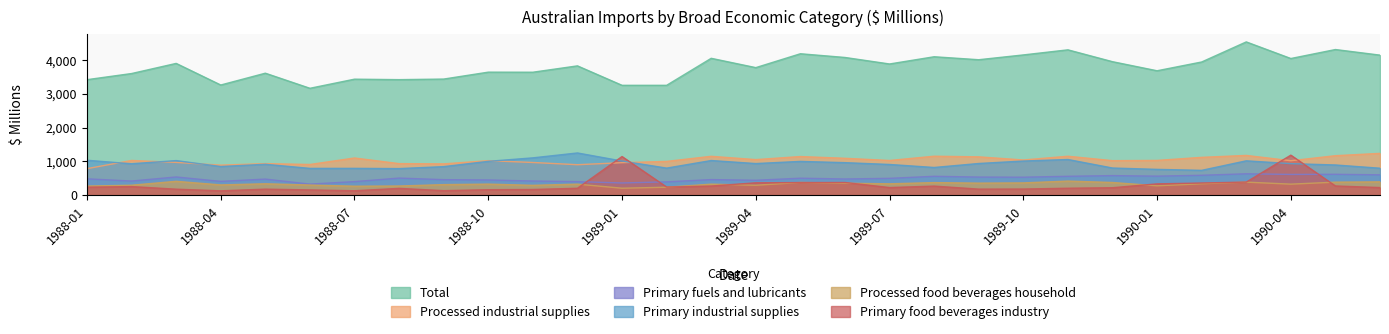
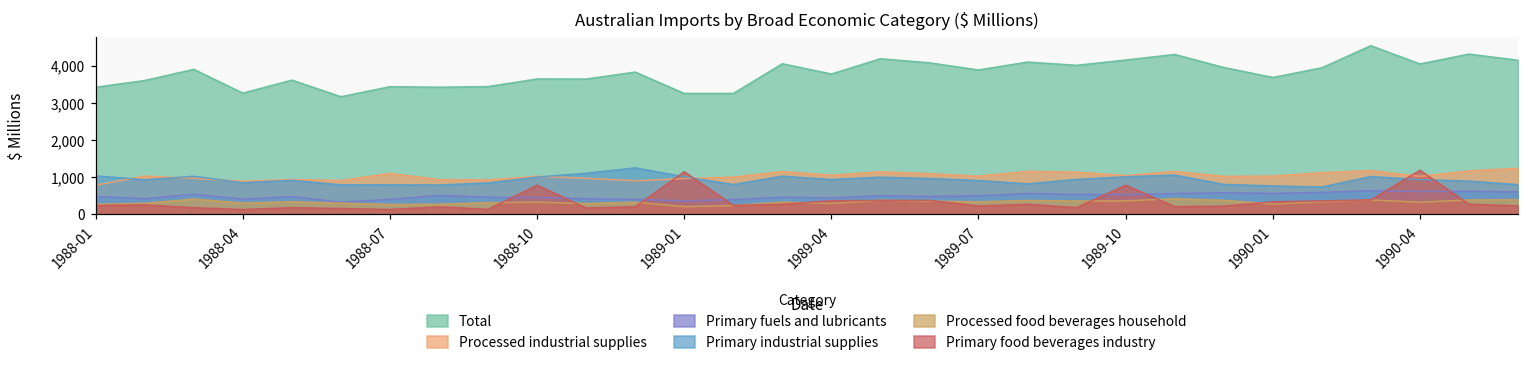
  {
    "Primary food beverages industry": {
      "1988-04": "100",
      "1988-07": "100",
-     "1988-10": "200",
+     "1988-10": "800",
      "1989-01": "1,100",
      "1989-07": "200",
-     "1989-10": "200",
+     "1989-10": "800",
      "1990-04": "1,200"
    }
  }
